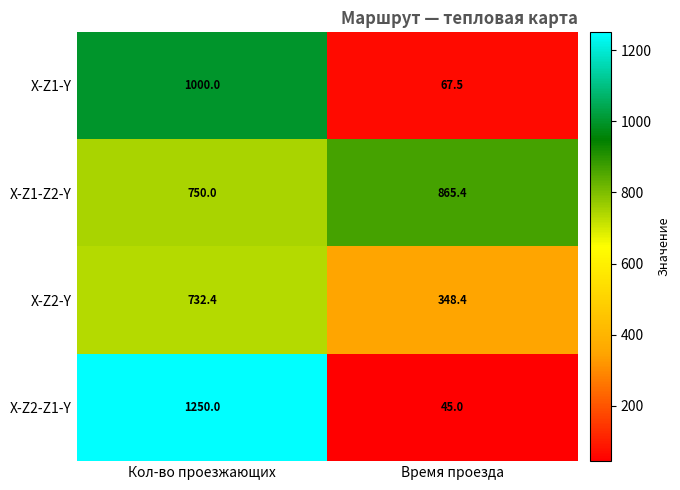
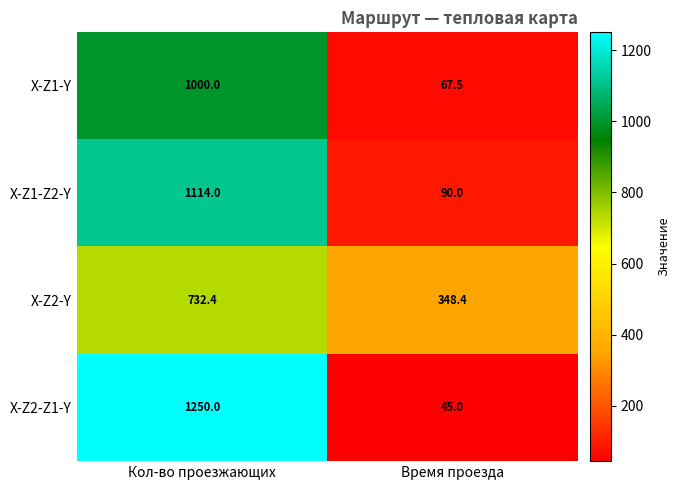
  {
    "X-Z1-Y": {
      "Кол-во проезжающих": 1000.0,
      "Время проезда": 67.5
    },
    "X-Z1-Z2-Y": {
-     "Кол-во проезжающих": 750.0,
-     "Время проезда": 865.4
+     "Кол-во проезжающих": 1114.0,
+     "Время проезда": 90.0
    },
    "X-Z2-Y": {
      "Кол-во проезжающих": 732.4,
      "Время проезда": 348.4
    },
    "X-Z2-Z1-Y": {
      "Кол-во проезжающих": 1250.0,
      "Время проезда": 45.0
    }
  }
